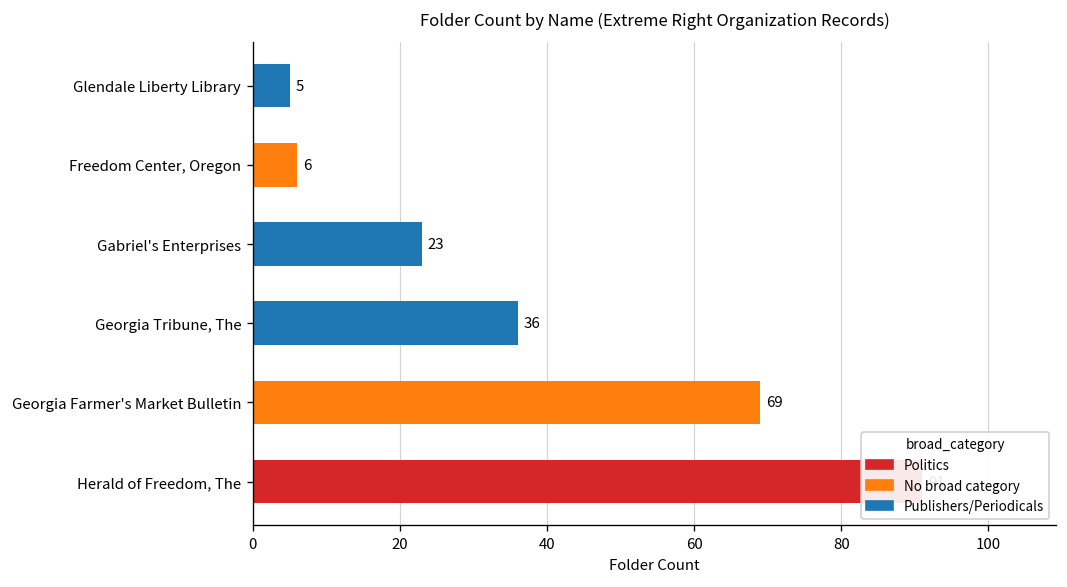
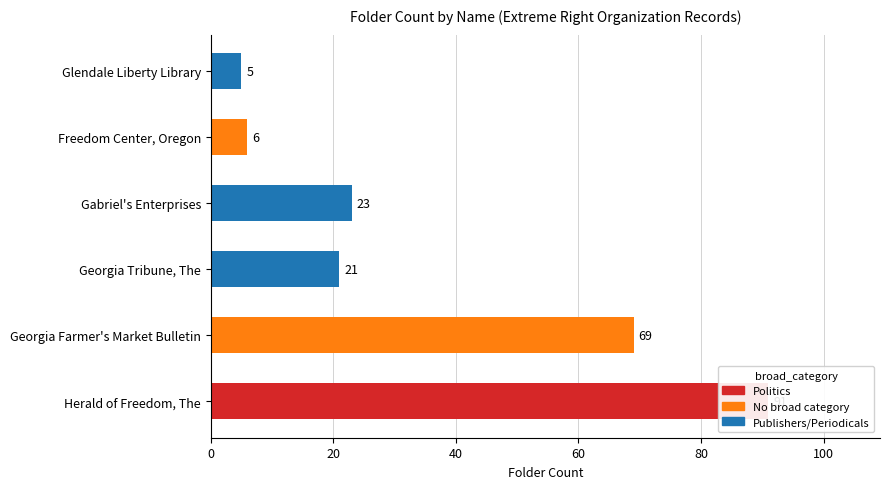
  {
    "Glendale Liberty Library": 5,
    "Freedom Center, Oregon": 6,
    "Gabriel's Enterprises": 23,
-   "Georgia Tribune, The": 36,
+   "Georgia Tribune, The": 21,
    "Georgia Farmer's Market Bulletin": 69
  }
